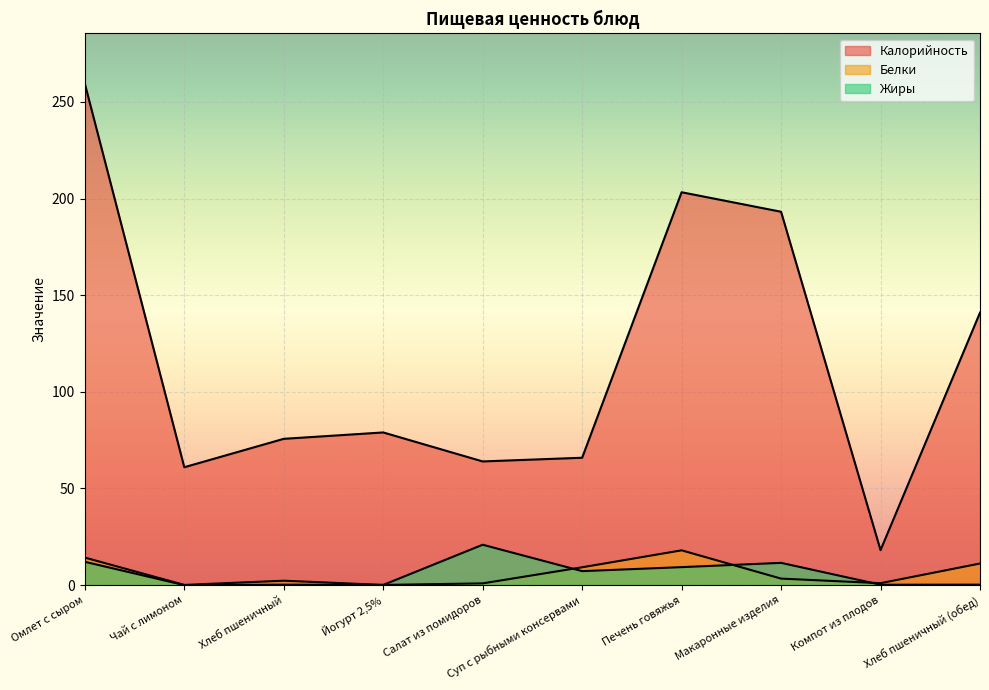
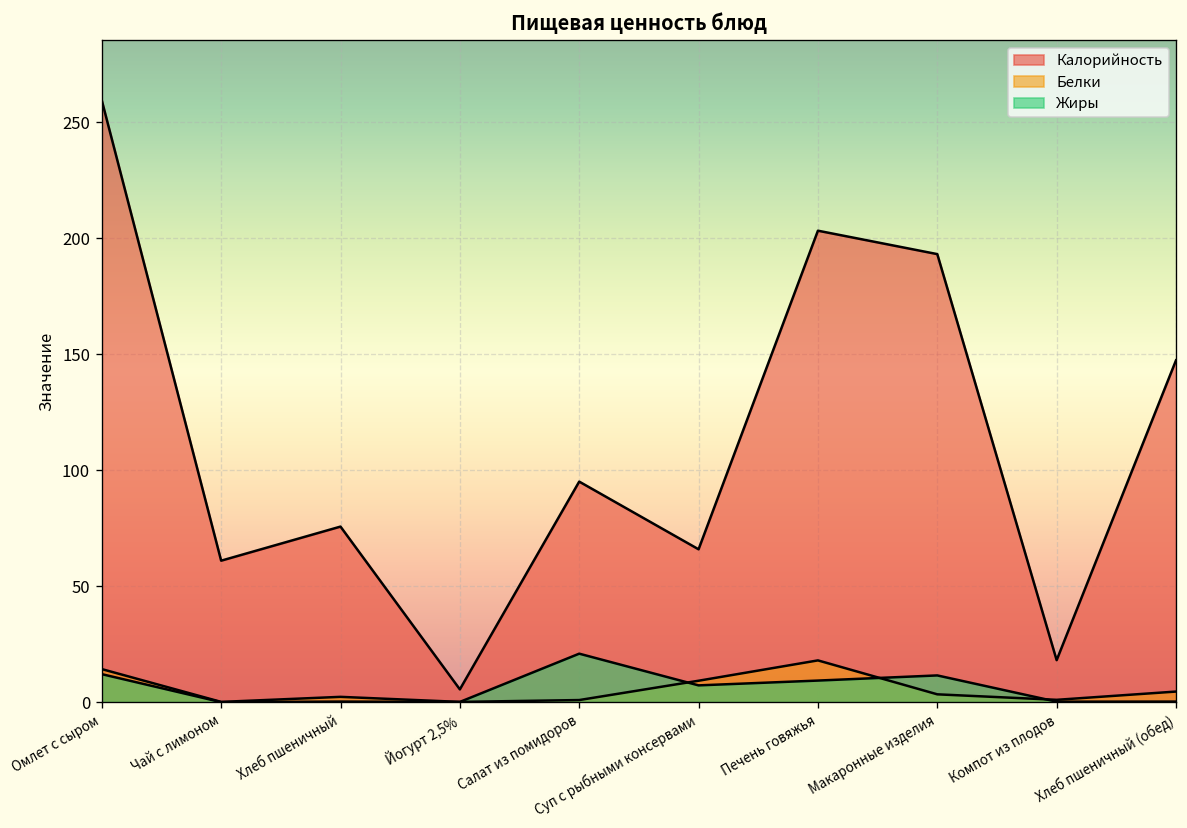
  {
    "Калорийность": {
      "Омлет с сыром": 260,
      "Чай с лимоном": 61,
      "Хлеб пшеничный": 76,
-     "Йогурт 2,5%": 79,
-     "Салат из помидоров": 64,
+     "Йогурт 2,5%": 6,
+     "Салат из помидоров": 95,
      "Суп с рыбными консервами": 66,
      "Печень говяжья": 203,
      "Макаронные изделия": 193,
      "Компот из плодов": 18,
-     "Хлеб пшеничный (обед)": 141
+     "Хлеб пшеничный (обед)": 147
    },
    "Белки": {
      "Омлет с сыром": 14,
      "Хлеб пшеничный": 2,
      "Салат из помидоров": 1,
      "Суп с рыбными консервами": 9,
      "Печень говяжья": 18,
      "Макаронные изделия": 3,
-     "Хлеб пшеничный (обед)": 11
+     "Хлеб пшеничный (обед)": 5
    },
    "Жиры": {
      "Омлет с сыром": 12,
      "Хлеб пшеничный": 0,
      "Салат из помидоров": 21,
      "Суп с рыбными консервами": 7,
      "Печень говяжья": 9,
      "Макаронные изделия": 12,
      "Хлеб пшеничный (обед)": 0
    }
  }
